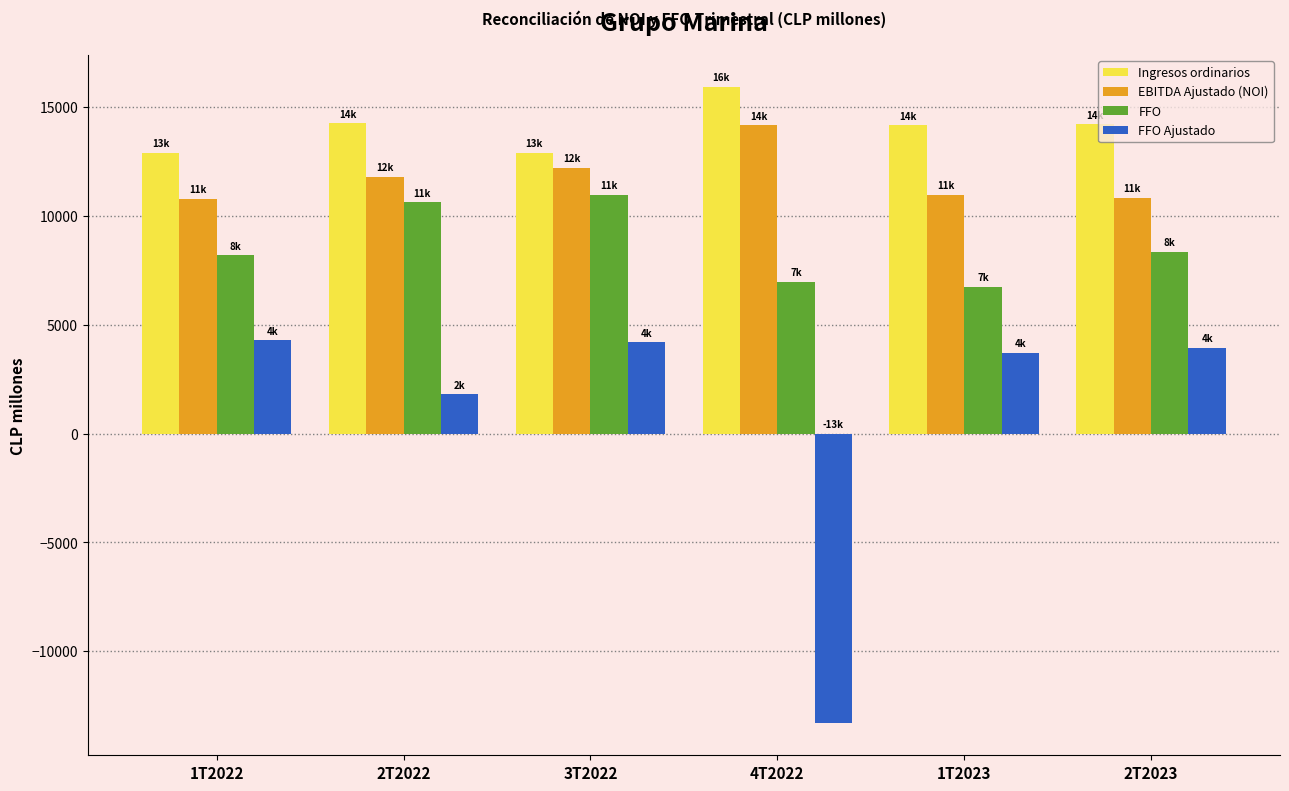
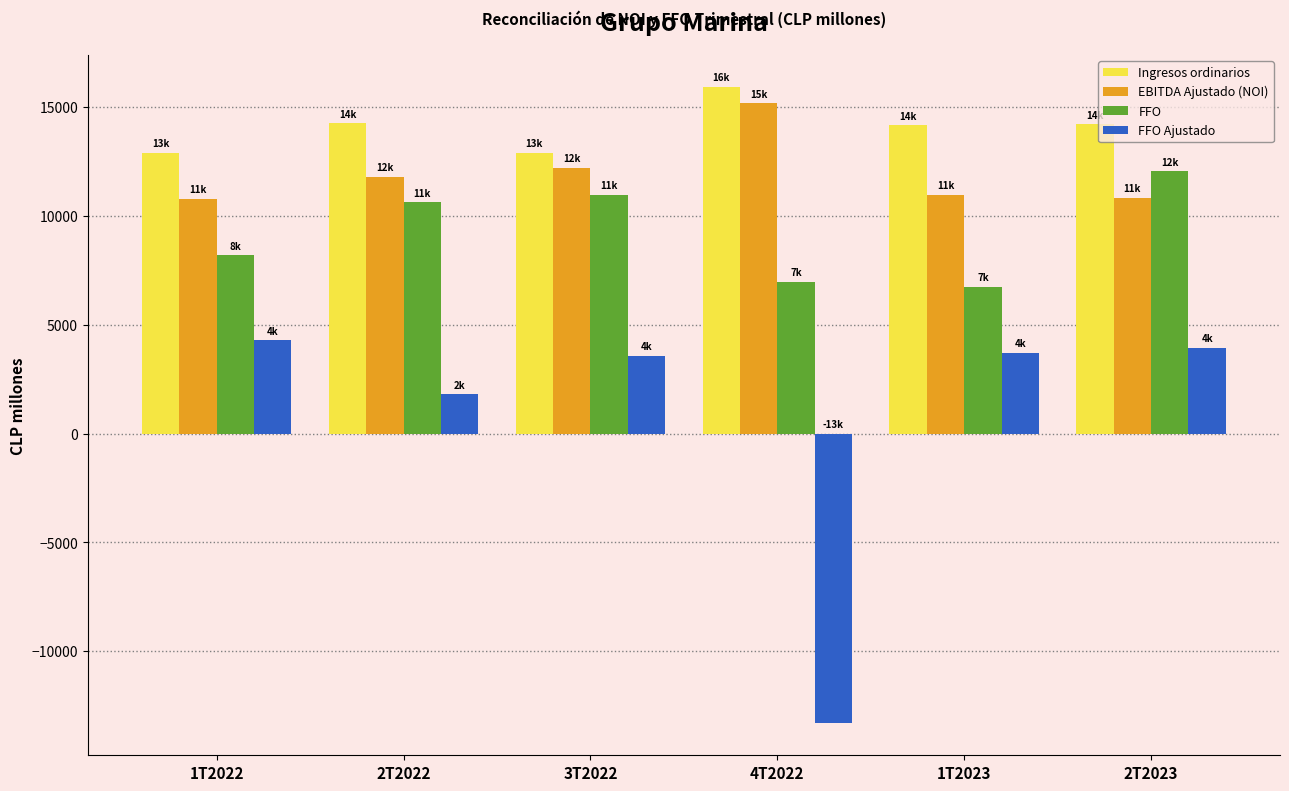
  {
    "Ingresos ordinarios": {
      "1T2022": "13k",
      "2T2022": "14k",
      "3T2022": "13k",
      "4T2022": "16k",
      "1T2023": "14k"
    },
    "EBITDA Ajustado (NOI)": {
      "1T2022": "11k",
      "2T2022": "12k",
      "3T2022": "12k",
-     "4T2022": "14k",
+     "4T2022": "15k",
      "1T2023": "11k",
      "2T2023": "11k"
    },
    "FFO": {
      "1T2022": "8k",
      "2T2022": "11k",
      "3T2022": "11k",
      "4T2022": "7k",
      "1T2023": "7k",
-     "2T2023": "8k"
+     "2T2023": "12k"
    },
    "FFO Ajustado": {
-     "3T2022": "4200",
+     "3T2022": "3600",
      "4T2022": "-13300"
    }
  }
